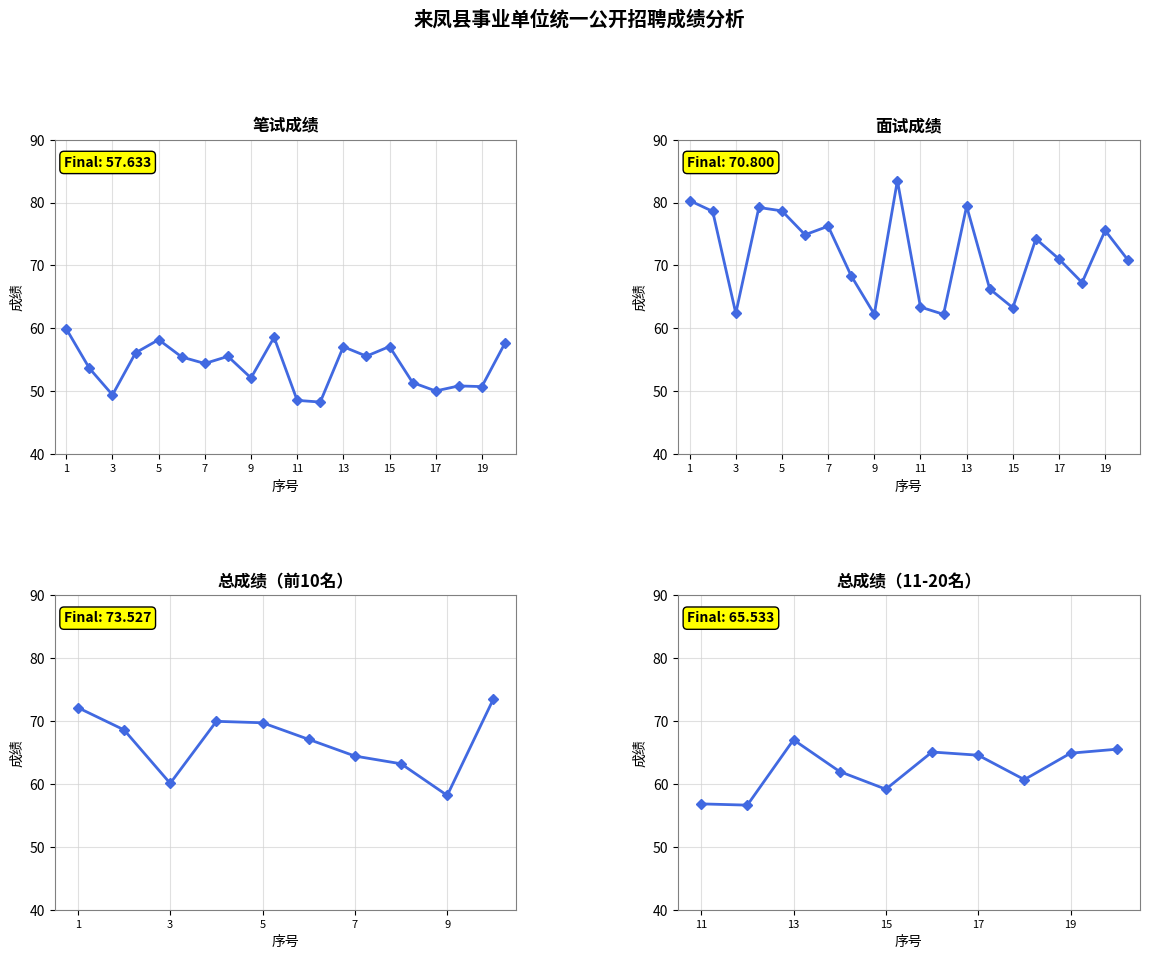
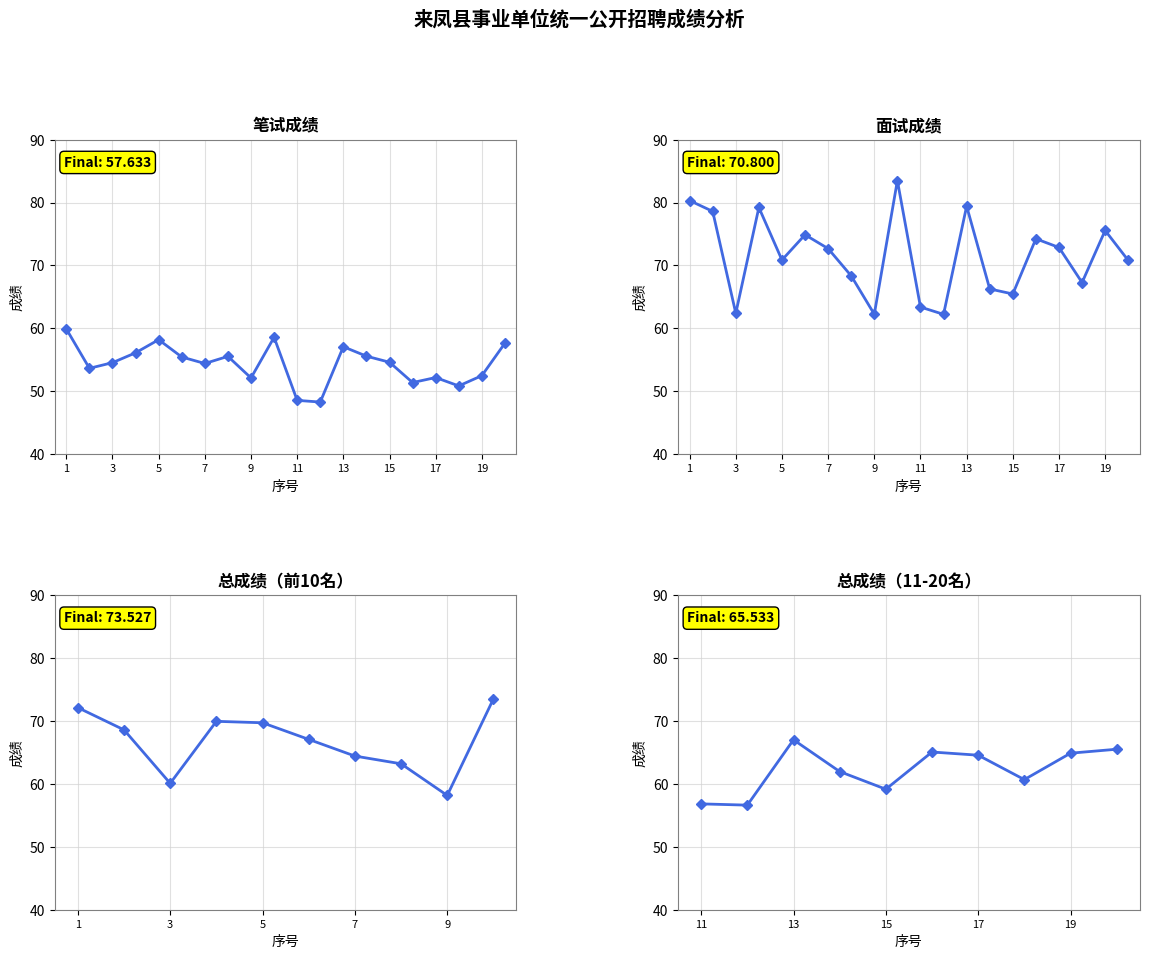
  {
    "笔试成绩": {
      "1": 60,
-     "3": 49,
+     "3": 55,
      "5": 58,
      "7": 54,
      "9": 52,
      "11": 49,
      "13": 57,
-     "15": 57,
-     "17": 50,
-     "19": 51
+     "15": 55,
+     "17": 52,
+     "19": 52
    },
    "面试成绩": {
      "1": 80,
      "3": 62,
-     "5": 79,
-     "7": 76,
+     "5": 71,
+     "7": 73,
      "9": 62,
      "11": 63,
      "13": 79,
-     "15": 63,
-     "17": 71,
+     "15": 65,
+     "17": 73,
      "19": 76
    },
    "总成绩（11-20名）": {
      "11": 57,
      "13": 67,
      "15": 59,
      "17": 65,
      "19": 65
    }
  }
